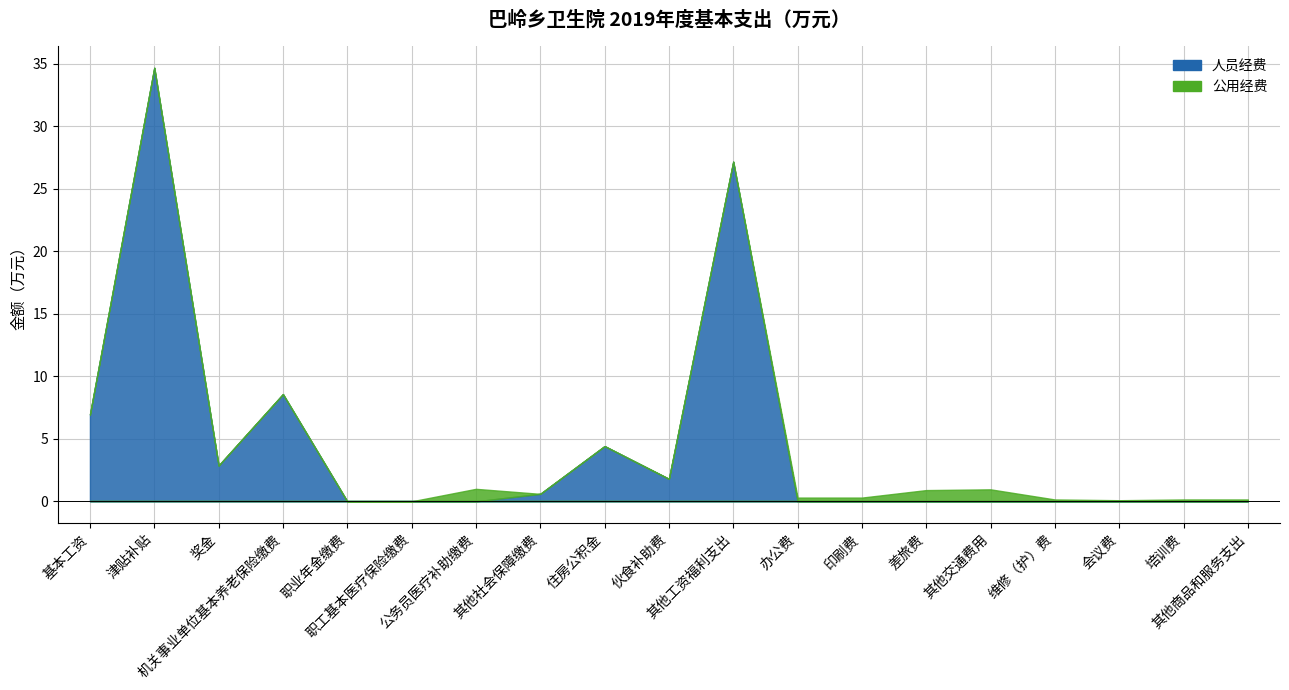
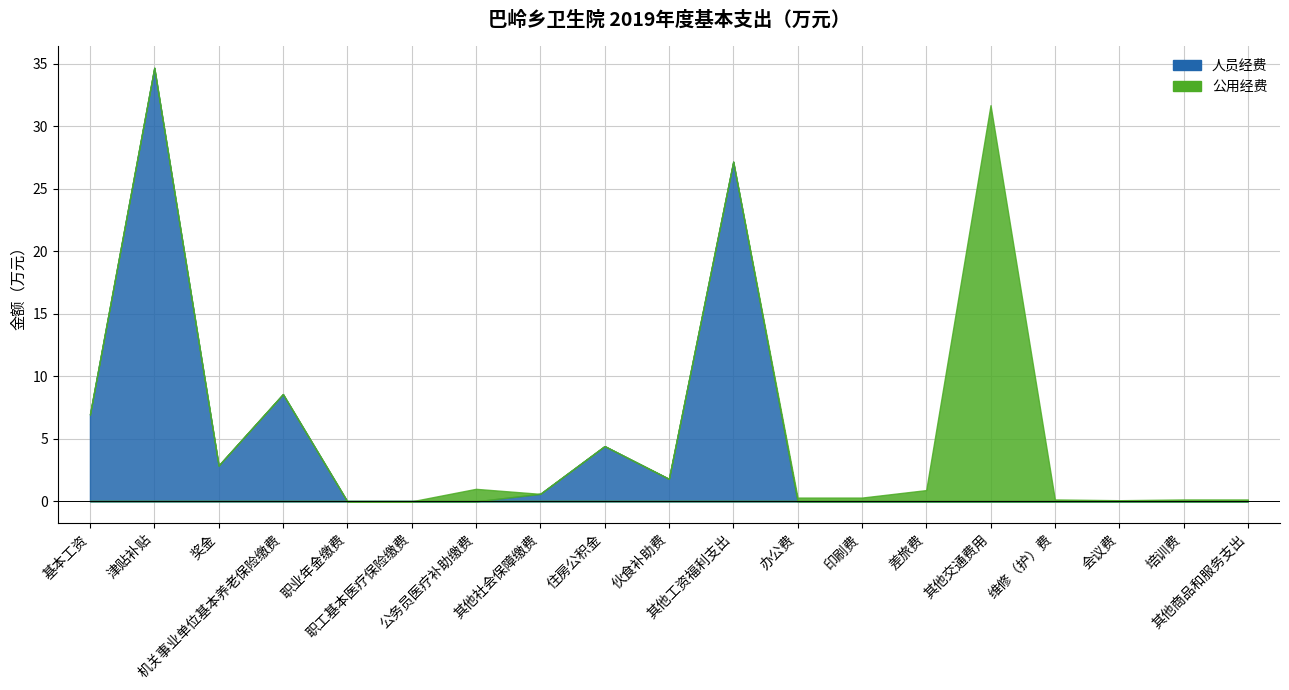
  {
    "公用经费": {
-     "其他交通费用": 1.0
+     "其他交通费用": 31.7
    }
  }
